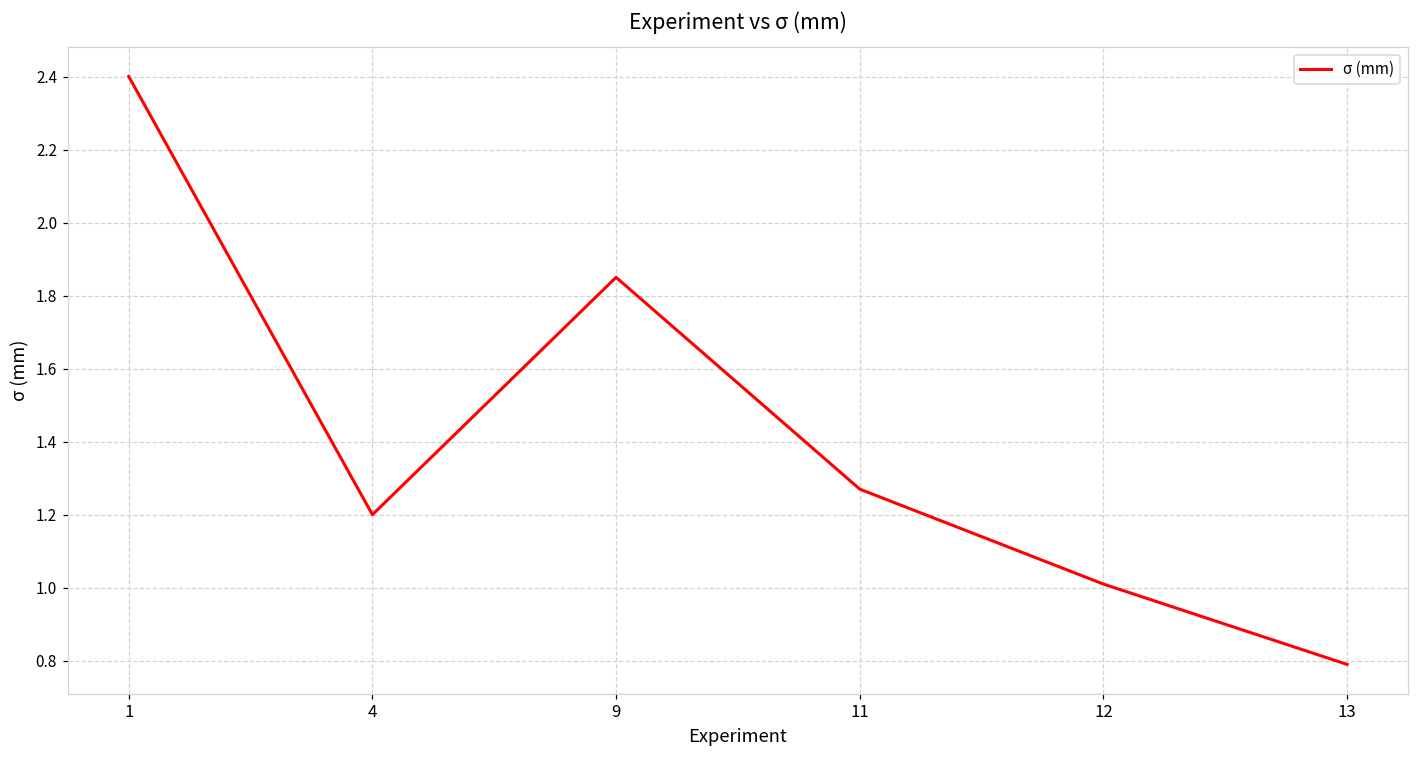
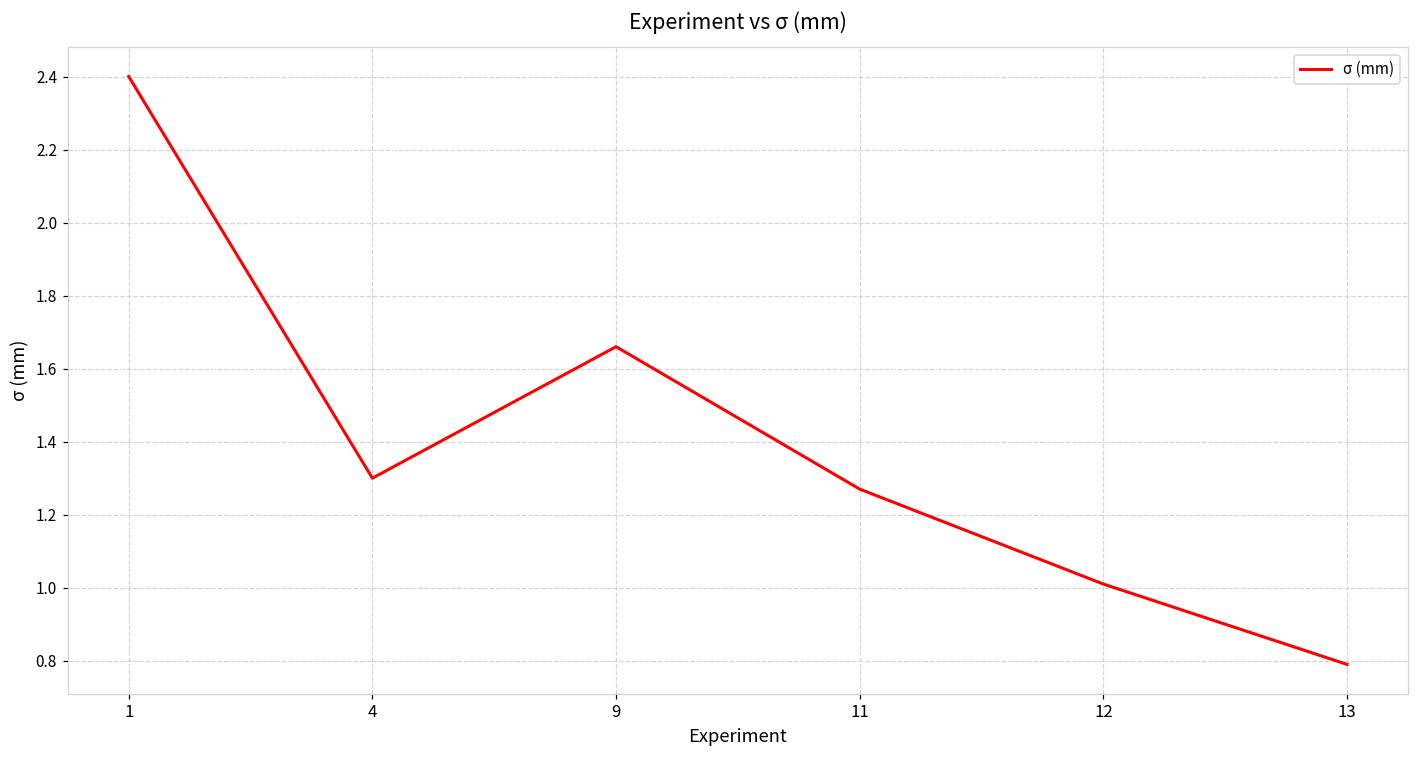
  {
    "1": 2.40,
-   "4": 1.2,
-   "9": 1.85,
+   "4": 1.3,
+   "9": 1.66,
    "11": 1.27,
    "12": 1.01,
    "13": 0.79
  }
